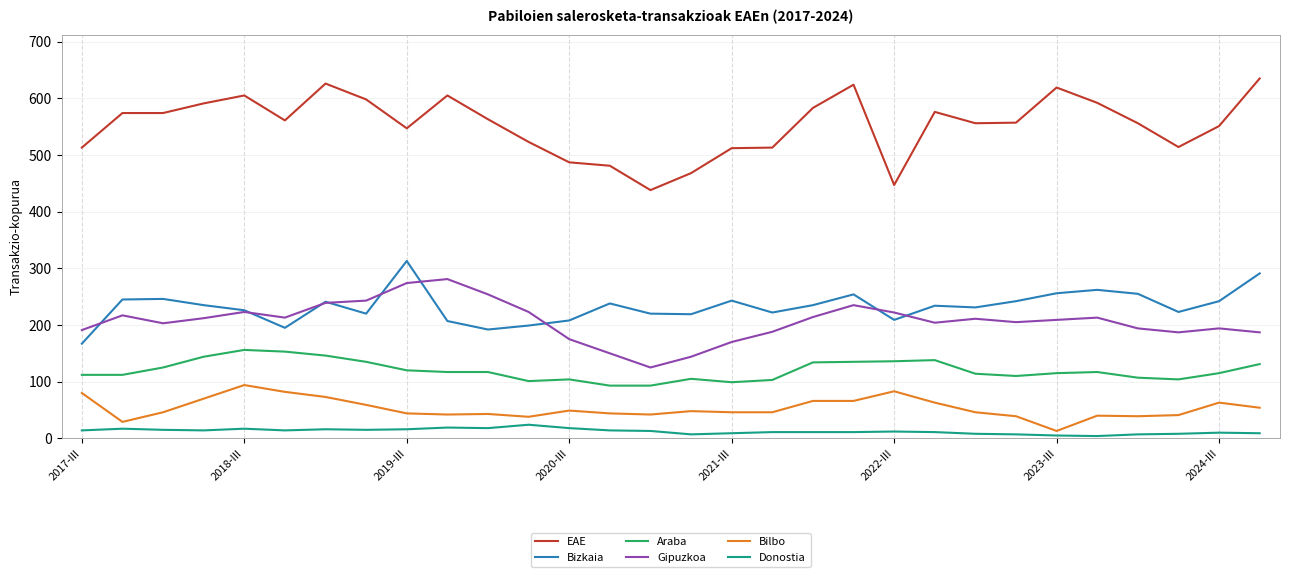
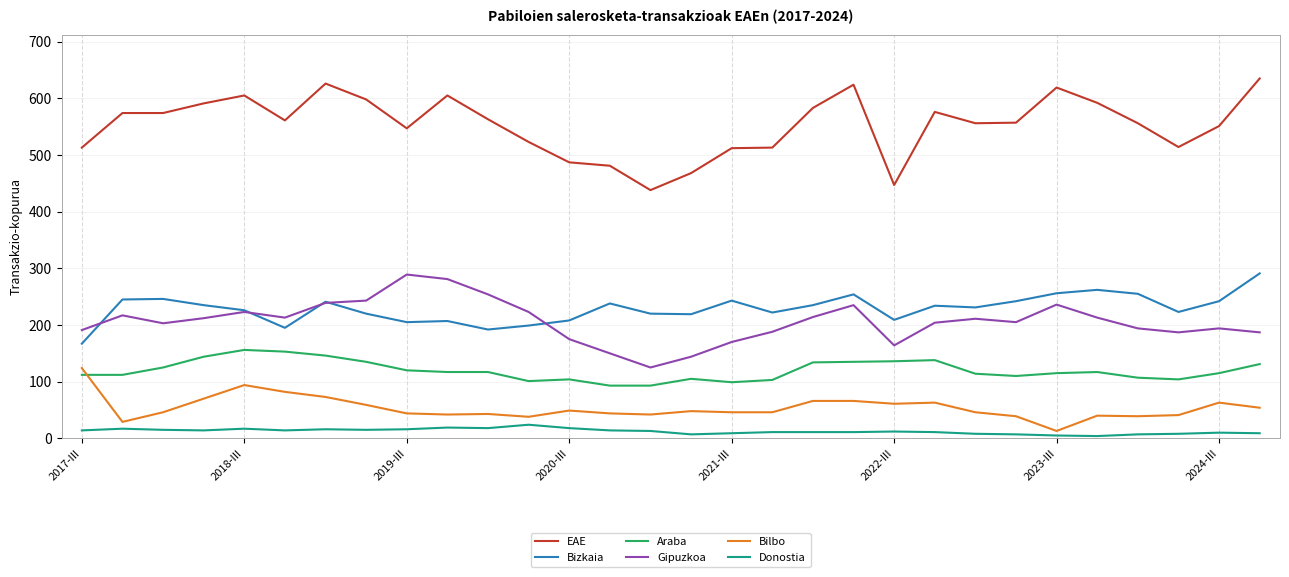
  {
    "EAE": {
      "2017-III": 510,
      "2018-III": 610,
      "2019-III": 550,
      "2020-III": 490,
      "2021-III": 510,
      "2022-III": 450,
      "2023-III": 620,
      "2024-III": 550
    },
    "Bizkaia": {
      "2017-III": 170,
-     "2019-III": 310,
+     "2019-III": 210,
      "2020-III": 210,
      "2021-III": 240,
      "2022-III": 210,
      "2023-III": 260,
      "2024-III": 240
    },
    "Gipuzkoa": {
      "2017-III": 190,
-     "2019-III": 270,
+     "2019-III": 290,
      "2020-III": 180,
      "2021-III": 170,
-     "2022-III": 220,
-     "2023-III": 210,
+     "2022-III": 160,
+     "2023-III": 240,
      "2024-III": 190
    },
    "Bilbo": {
-     "2017-III": 80,
+     "2017-III": 120,
      "2018-III": 90,
      "2019-III": 40,
      "2020-III": 50,
      "2021-III": 50,
-     "2022-III": 80,
+     "2022-III": 60,
      "2023-III": 10,
      "2024-III": 60
    }
  }
